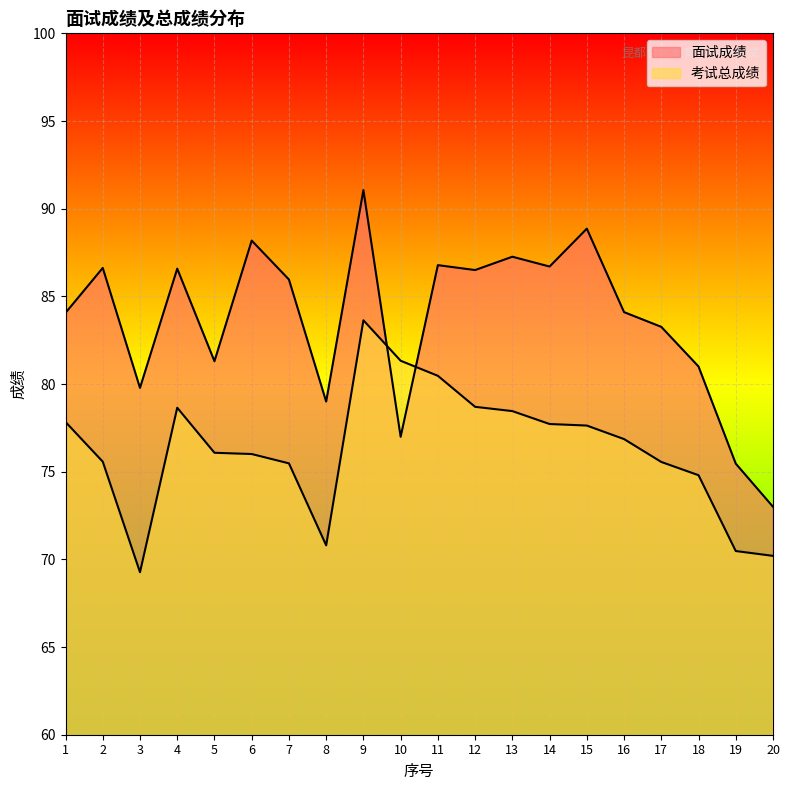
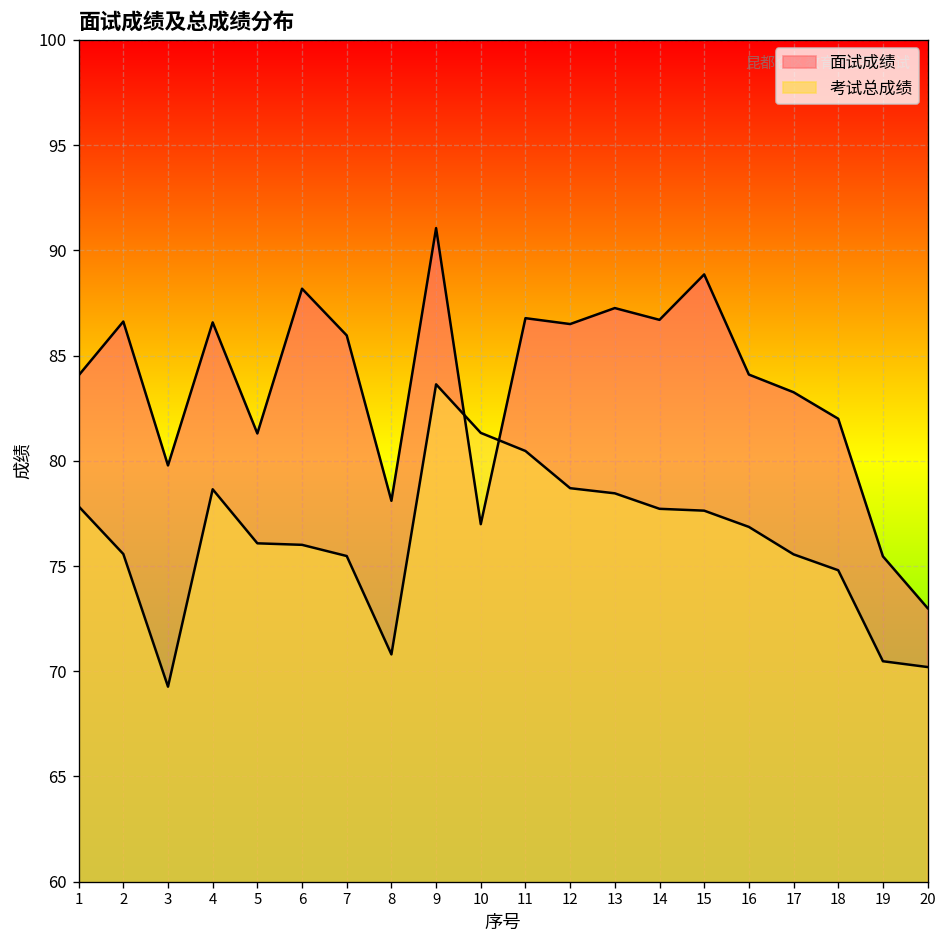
  {
    "面试成绩": {
      "1": 84.1,
      "2": 86.6,
      "3": 79.8,
      "4": 86.6,
      "5": 81.3,
      "6": 88.2,
      "7": 86.0,
-     "8": 79.0,
+     "8": 78.1,
      "9": 91.1,
      "10": 77.0,
      "11": 86.8,
      "12": 86.5,
      "13": 87.3,
      "14": 86.7,
      "15": 88.9,
      "16": 84.1,
      "17": 83.3,
-     "18": 81,
+     "18": 82,
      "19": 75.5,
      "20": 73.0
    },
    "考试总成绩": {
      "1": 77.8,
      "2": 75.6,
      "3": 69.3,
      "4": 78.6,
      "5": 76.1,
      "6": 76.0,
      "7": 75.5,
      "8": 70.8,
      "9": 83.6,
      "10": 81.3,
      "11": 80.5,
      "12": 78.7,
      "13": 78.5,
      "14": 77.7,
      "15": 77.6,
      "16": 76.9,
      "17": 75.6,
      "18": 74.8,
      "19": 70.5,
      "20": 70.2
    }
  }
